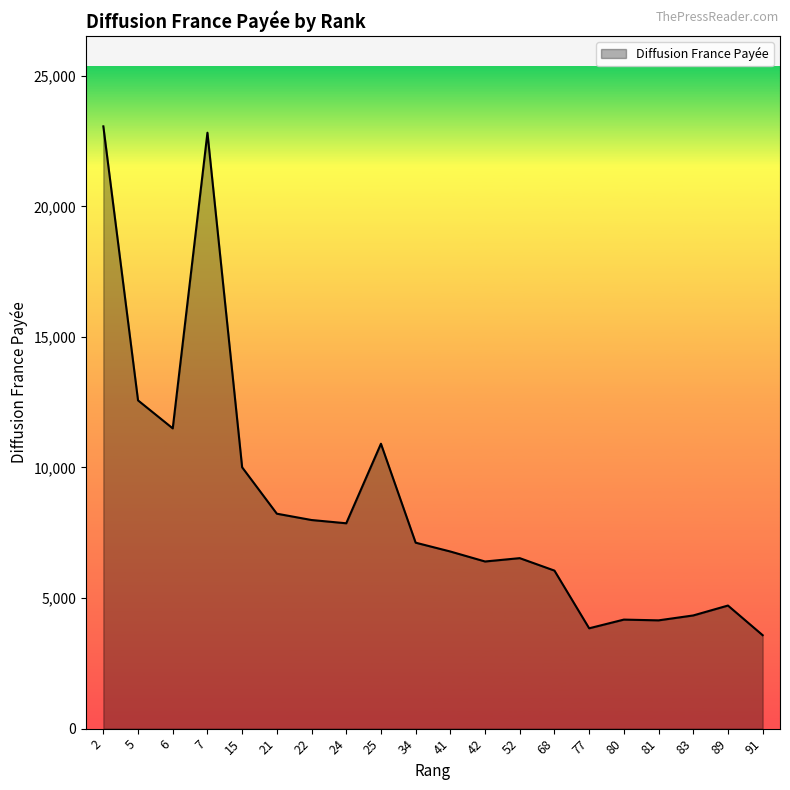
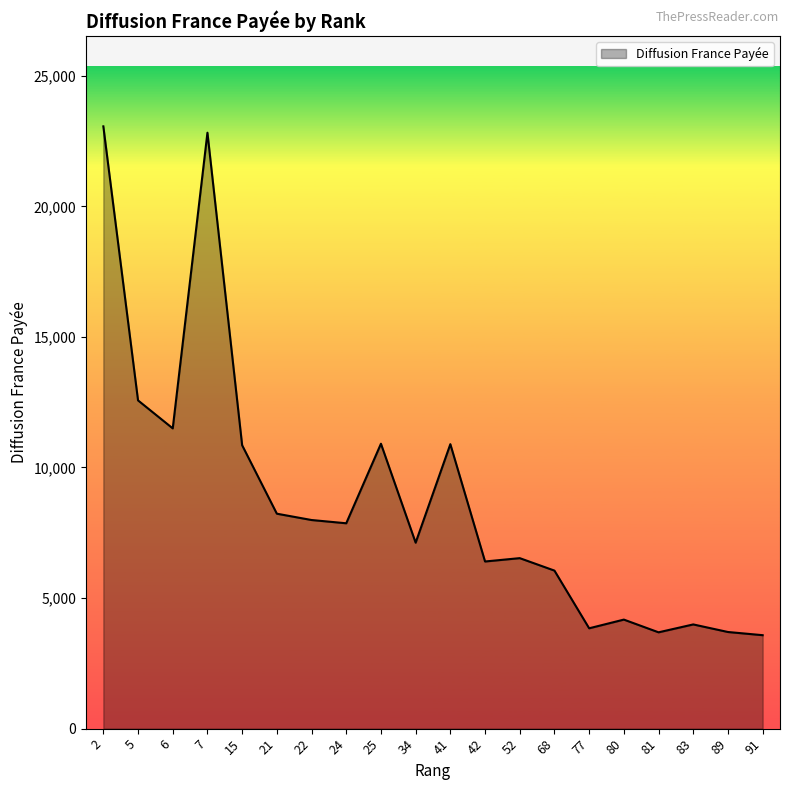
  {
    "2": "23,100",
    "5": "12,600",
    "6": "11,500",
    "7": "22,800",
-   "15": "10,000",
+   "15": "10,900",
    "21": "8,200",
    "22": "8,000",
    "24": "7,900",
    "25": "10,900",
    "34": "7,100",
-   "41": "6,800",
+   "41": "10,900",
    "42": "6,400",
    "52": "6,500",
    "68": "6,100",
    "77": "3,800",
    "80": "4,200",
-   "81": "4,100",
-   "83": "4,300",
-   "89": "4,700",
+   "81": "3,700",
+   "83": "4,000",
+   "89": "3,700",
    "91": "3,600"
  }
